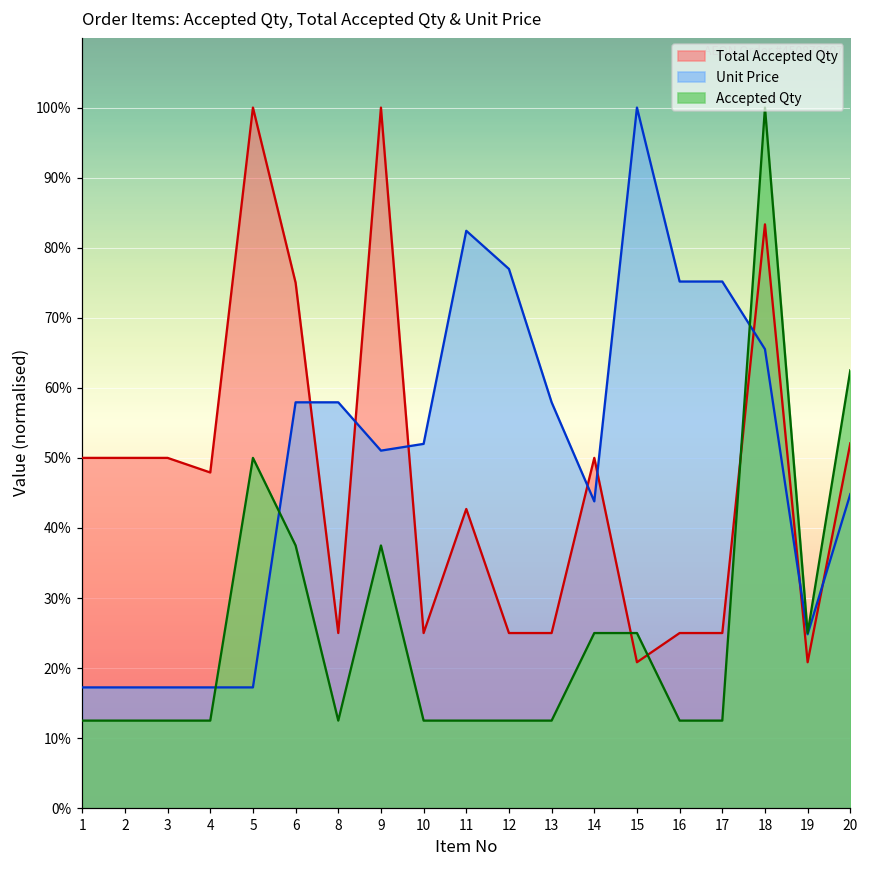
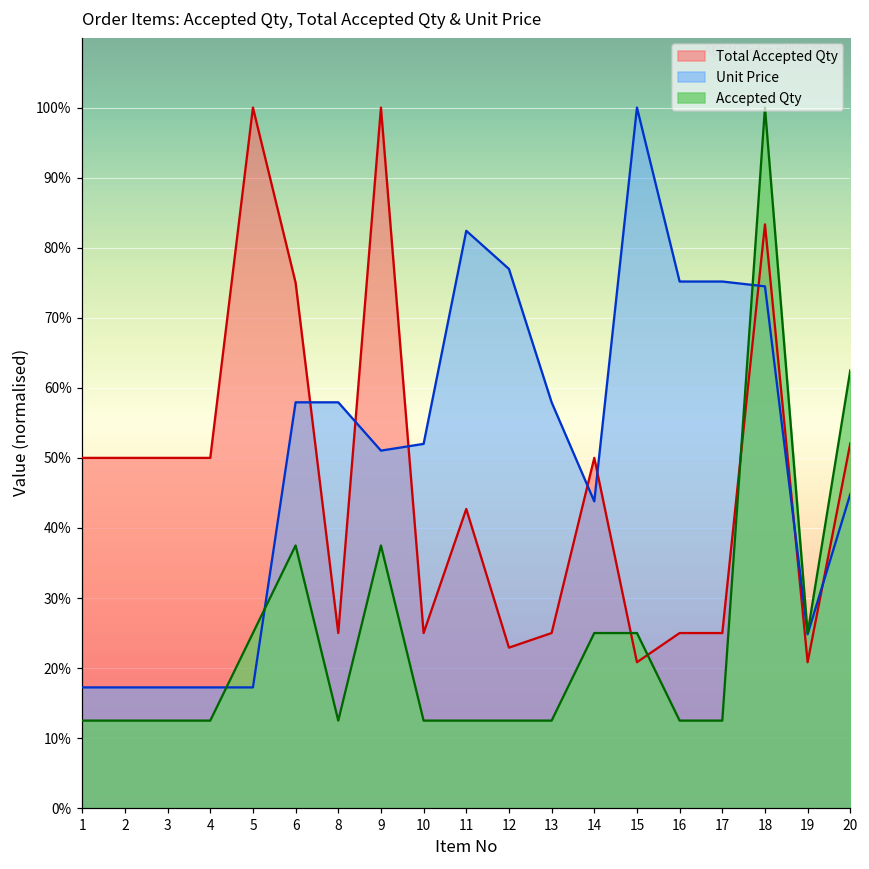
  {
    "Total Accepted Qty": {
      "1": "50%",
      "2": "50%",
      "3": "50%",
-     "4": "48%",
+     "4": "50%",
      "5": "100%",
      "6": "75%",
      "8": "25%",
      "9": "100%",
      "10": "25%",
      "11": "43%",
-     "12": "25%",
+     "12": "23%",
      "13": "25%",
      "14": "50%",
      "15": "21%",
      "16": "25%",
      "17": "25%",
      "18": "83%",
      "19": "21%",
      "20": "52%"
    },
    "Unit Price": {
      "1": "17%",
      "2": "17%",
      "3": "17%",
      "4": "17%",
      "5": "17%",
      "6": "58%",
      "8": "58%",
      "9": "51%",
      "10": "52%",
      "11": "82%",
      "12": "77%",
      "13": "58%",
      "14": "44%",
      "15": "100%",
      "16": "75%",
      "17": "75%",
-     "18": "66%",
+     "18": "74%",
      "20": "45%"
    },
    "Accepted Qty": {
      "1": "13%",
      "2": "13%",
      "3": "13%",
      "4": "13%",
-     "5": "50%",
+     "5": "25%",
      "6": "38%",
      "8": "13%",
      "9": "38%",
      "10": "13%",
      "11": "13%",
      "12": "13%",
      "13": "13%",
      "14": "25%",
      "15": "25%",
      "16": "13%",
      "17": "13%",
      "20": "63%"
    }
  }
